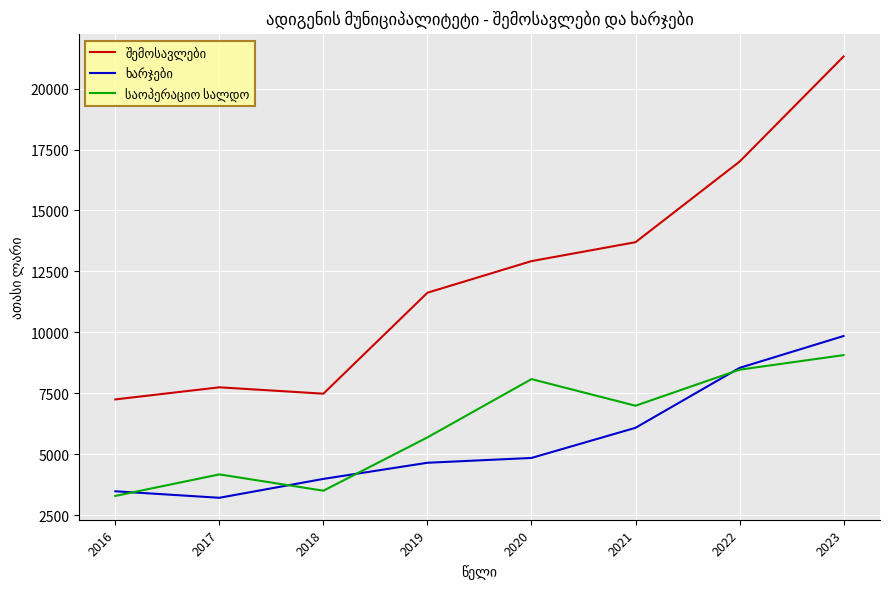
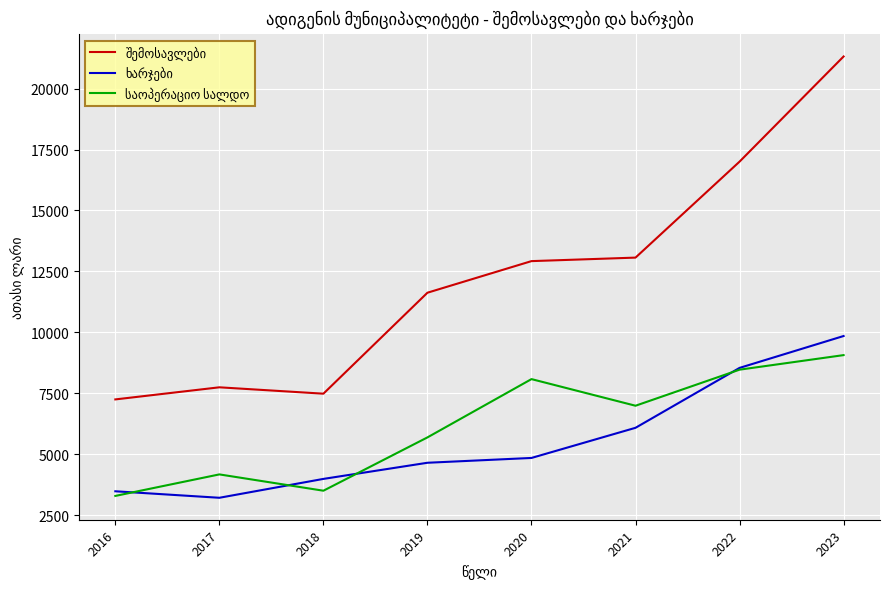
  {
    "შემოსავლები": {
      "2016": 7200,
      "2017": 7700,
      "2018": 7500,
      "2019": 11600,
      "2020": 12900,
-     "2021": 13700,
+     "2021": 13100,
      "2022": 17000,
      "2023": 21300
    },
    "ხარჯები": {
      "2016": 3500,
      "2017": 3200,
      "2018": 4000,
      "2019": 4600,
      "2020": 4800,
      "2021": 6100,
      "2023": 9800
    },
    "საოპერაციო სალდო": {
      "2016": 3300,
      "2017": 4200,
      "2018": 3500,
      "2019": 5700,
      "2020": 8100,
      "2021": 7000,
      "2023": 9100
    }
  }
